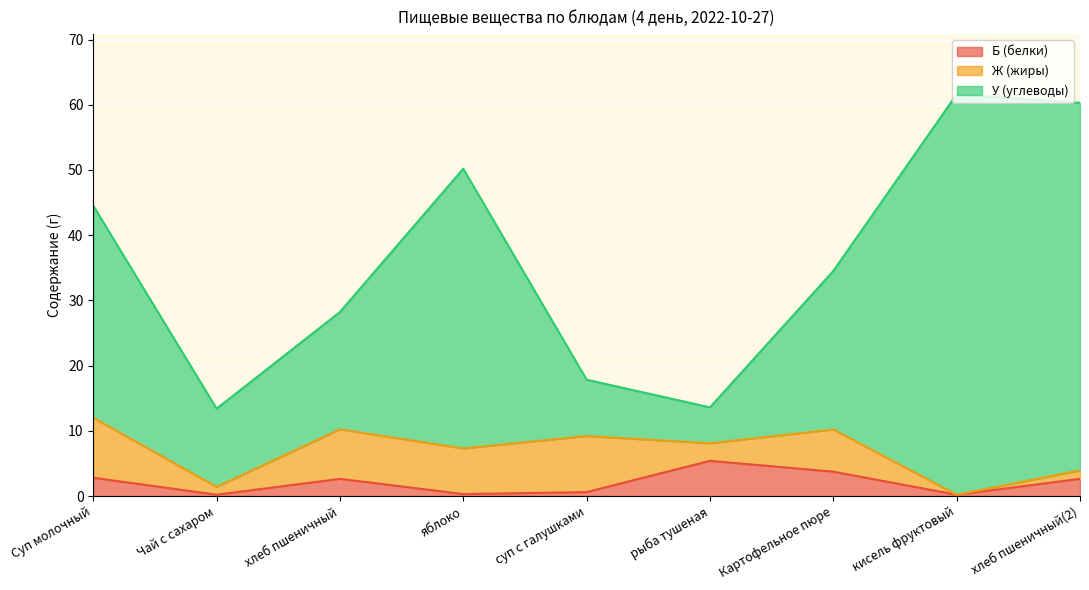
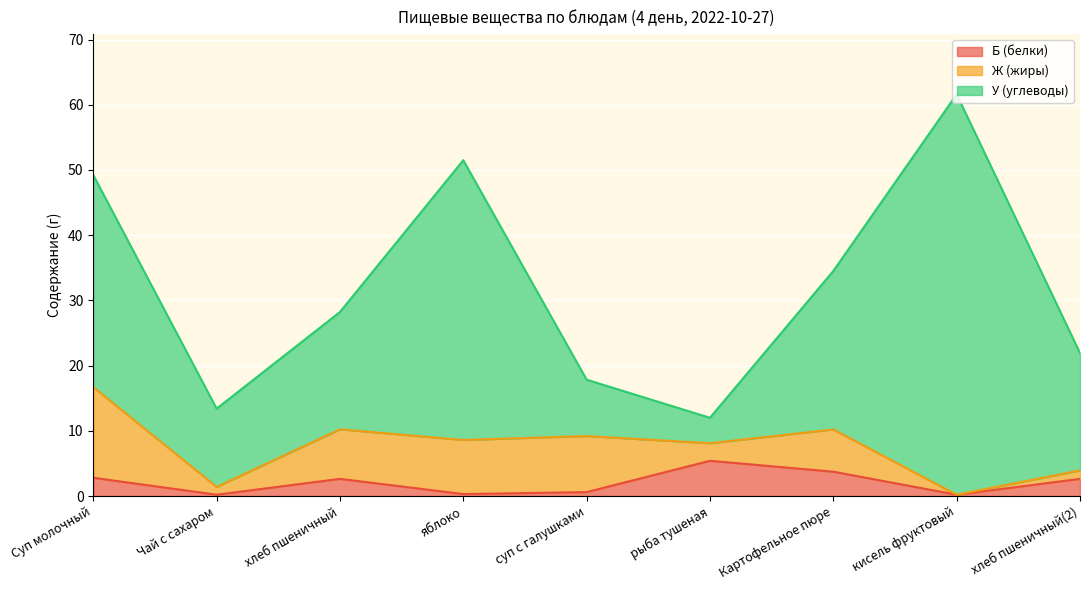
  {
    "Б (белки)": {
      "Суп молочный": 3,
      "Чай с сахаром": 0,
      "хлеб пшеничный": 3,
      "яблоко": 0,
      "суп с галушками": 1,
      "рыба тушеная": 5,
      "Картофельное пюре": 4,
      "хлеб пшеничный(2)": 3
    },
    "Ж (жиры)": {
-     "Суп молочный": 9,
+     "Суп молочный": 14,
      "Чай с сахаром": 1,
      "хлеб пшеничный": 8,
-     "яблоко": 7,
+     "яблоко": 8,
      "суп с галушками": 9,
      "рыба тушеная": 3,
      "Картофельное пюре": 6,
      "хлеб пшеничный(2)": 1
    },
    "У (углеводы)": {
      "Суп молочный": 33,
      "Чай с сахаром": 12,
      "хлеб пшеничный": 18,
      "яблоко": 43,
      "суп с галушками": 9,
-     "рыба тушеная": 6,
+     "рыба тушеная": 4,
      "Картофельное пюре": 24,
-     "хлеб пшеничный(2)": 56
+     "хлеб пшеничный(2)": 18
    }
  }
